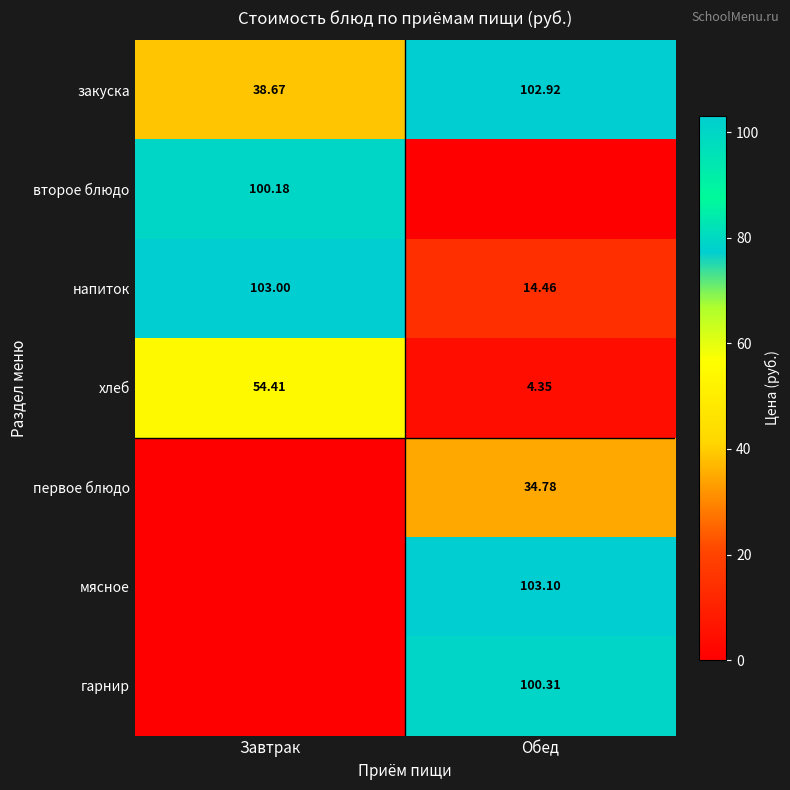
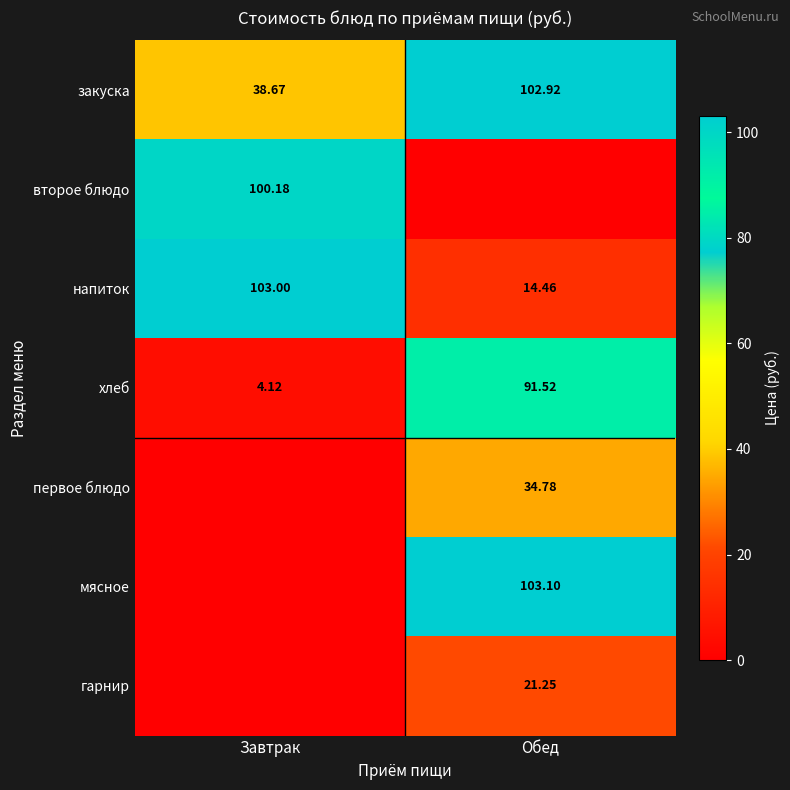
  {
    "закуска": {
      "Завтрак": 38.67,
      "Обед": 102.92
    },
    "второе блюдо": {
      "Завтрак": 100.18
    },
    "напиток": {
      "Завтрак": 103.00,
      "Обед": 14.46
    },
    "хлеб": {
-     "Завтрак": 54.41,
-     "Обед": 4.35
+     "Завтрак": 4.12,
+     "Обед": 91.52
    },
    "первое блюдо": {
      "Обед": 34.78
    },
    "мясное": {
      "Обед": 103.10
    },
    "гарнир": {
-     "Обед": 100.31
+     "Обед": 21.25
    }
  }
